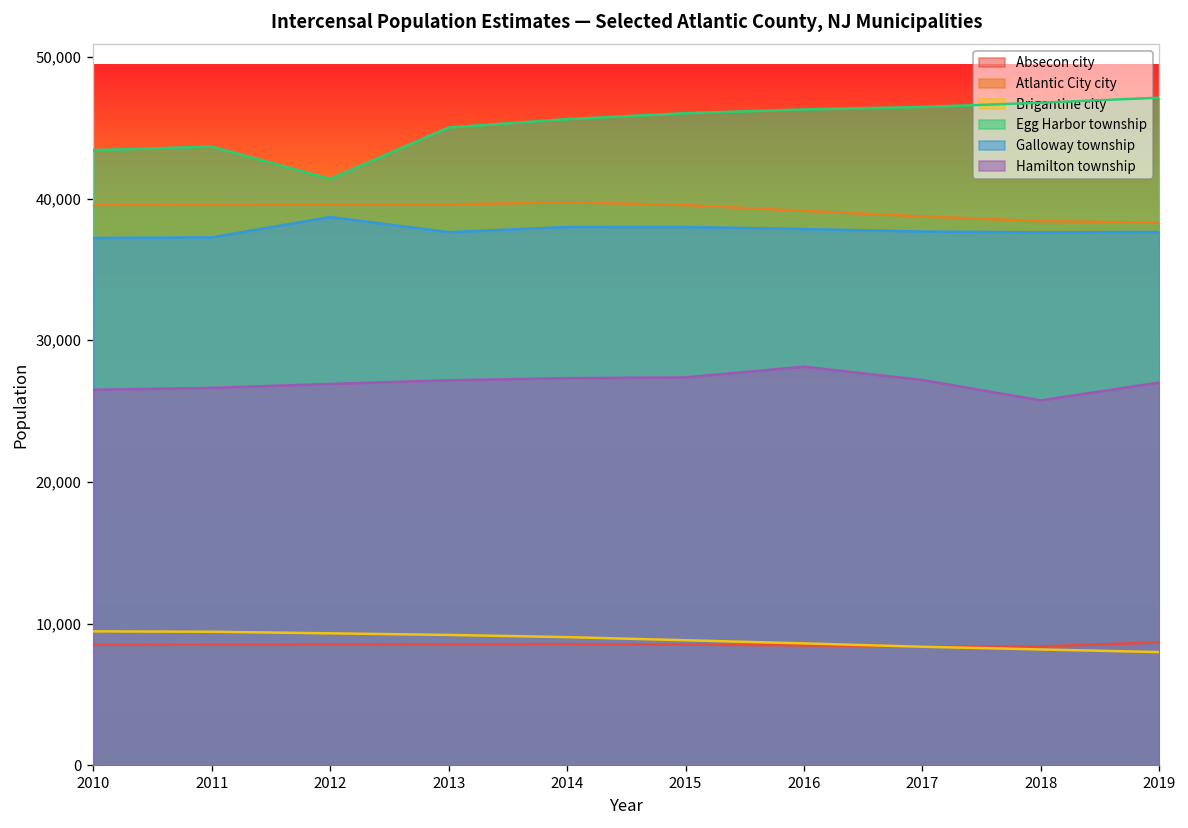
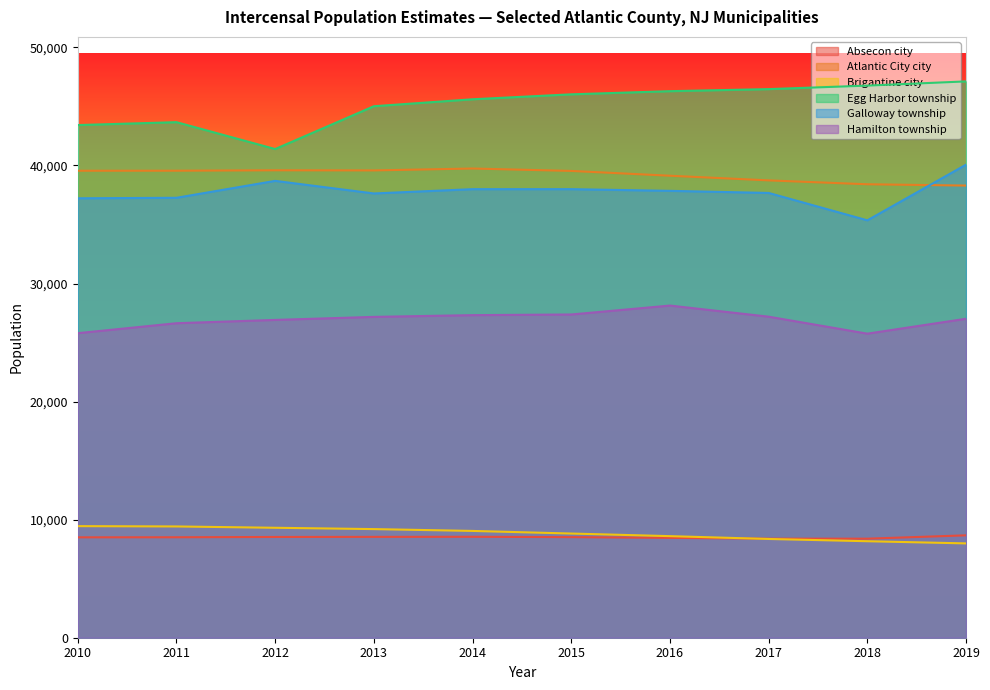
  {
    "Brigantine city": {
      "2010": "9,500",
      "2011": "9,400",
      "2012": "9,300",
      "2013": "9,200",
      "2014": "9,000",
      "2015": "8,800",
      "2019": "8,000"
    },
    "Egg Harbor township": {
      "2010": "43,400",
      "2011": "43,700",
      "2012": "41,400",
      "2013": "45,000",
      "2014": "45,600",
      "2015": "46,000",
      "2016": "46,300",
      "2017": "46,500",
      "2019": "47,100"
    },
    "Galloway township": {
      "2010": "37,200",
      "2011": "37,300",
      "2012": "38,700",
      "2013": "37,600",
      "2014": "38,000",
      "2015": "38,000",
      "2016": "37,800",
      "2017": "37,700",
-     "2018": "37,600",
-     "2019": "37,600"
+     "2018": "35,400",
+     "2019": "40,100"
    },
    "Hamilton township": {
-     "2010": "26,500",
+     "2010": "25,800",
      "2011": "26,600",
      "2012": "26,900",
      "2013": "27,200",
      "2014": "27,300",
      "2015": "27,400",
      "2016": "28,100",
      "2017": "27,200",
      "2018": "25,800",
      "2019": "27,000"
    }
  }
